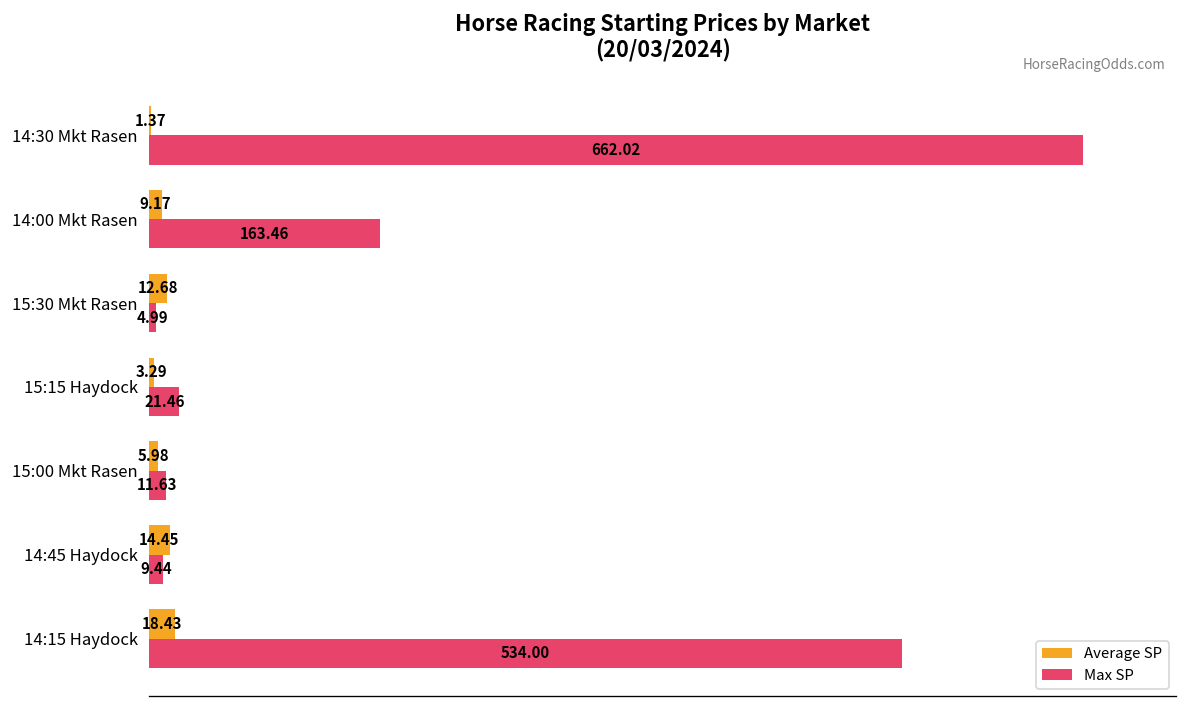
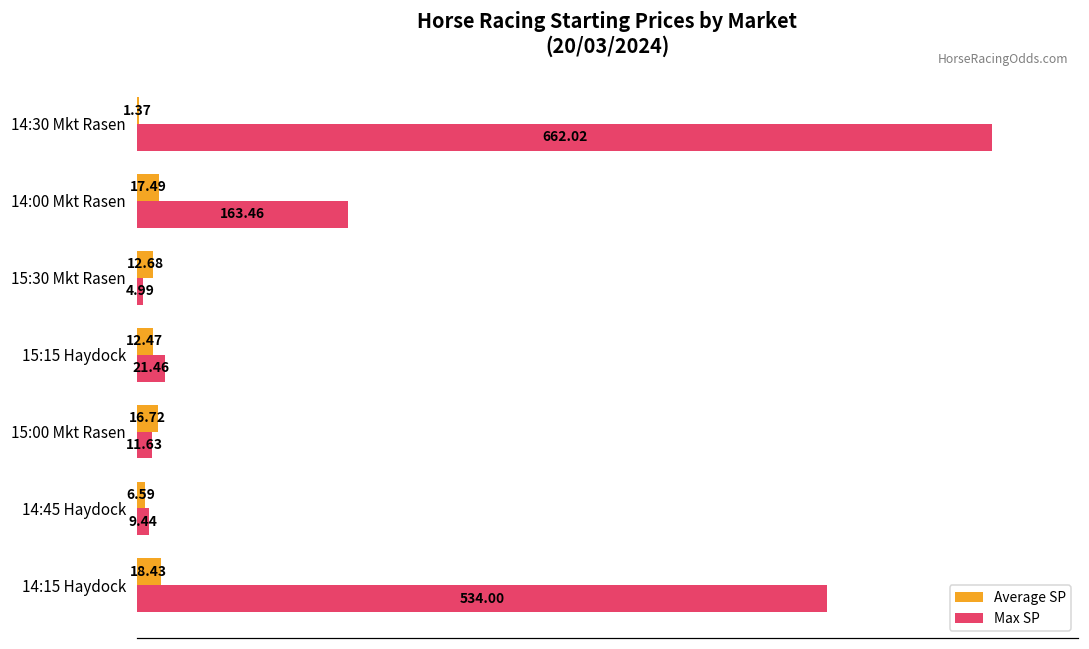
  {
    "Average SP": {
-     "14:00 Mkt Rasen": 9.17,
-     "15:15 Haydock": 3.29,
-     "15:00 Mkt Rasen": 5.98,
-     "14:45 Haydock": 14.45
+     "14:00 Mkt Rasen": 17.49,
+     "15:15 Haydock": 12.47,
+     "15:00 Mkt Rasen": 16.72,
+     "14:45 Haydock": 6.59
    }
  }
